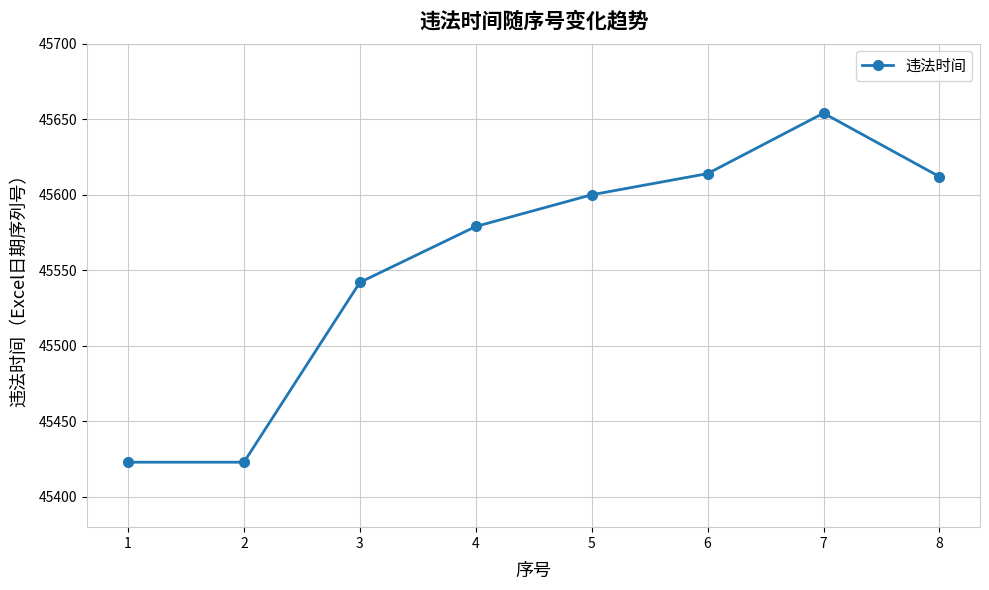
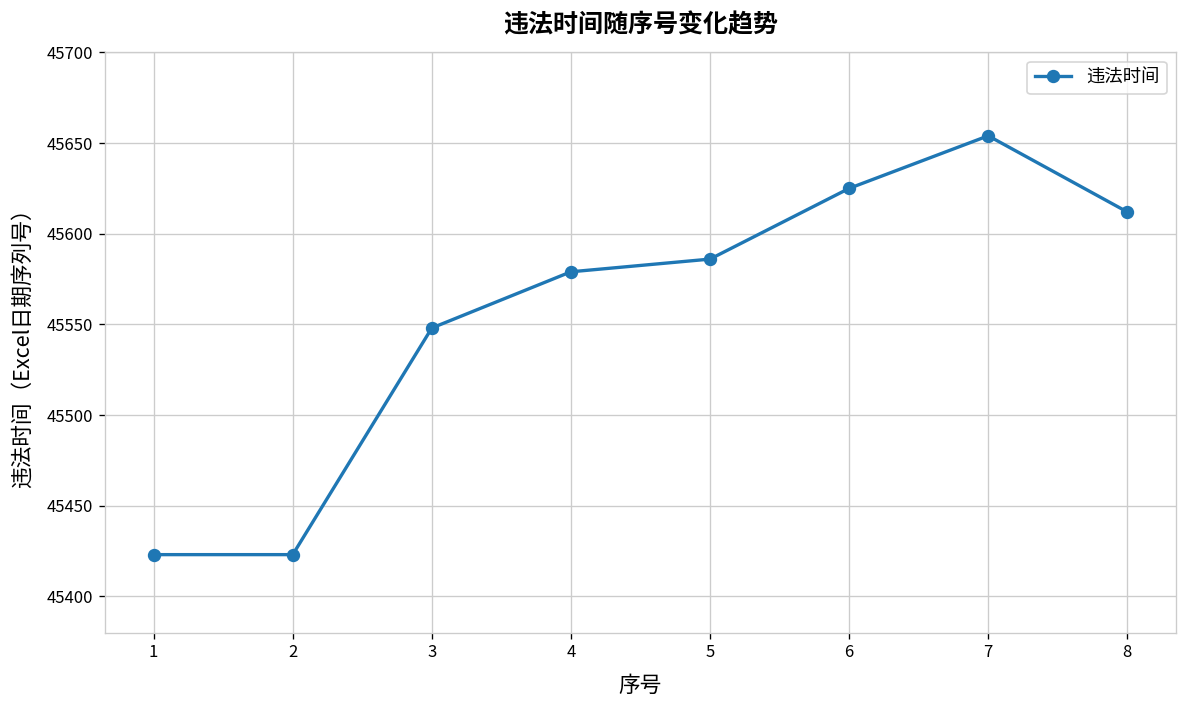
  {
    "1": 45423,
    "2": 45423,
-   "3": 45542,
+   "3": 45548,
    "4": 45579,
-   "5": 45600,
-   "6": 45614,
+   "5": 45586,
+   "6": 45625,
    "7": 45654,
    "8": 45612
  }
